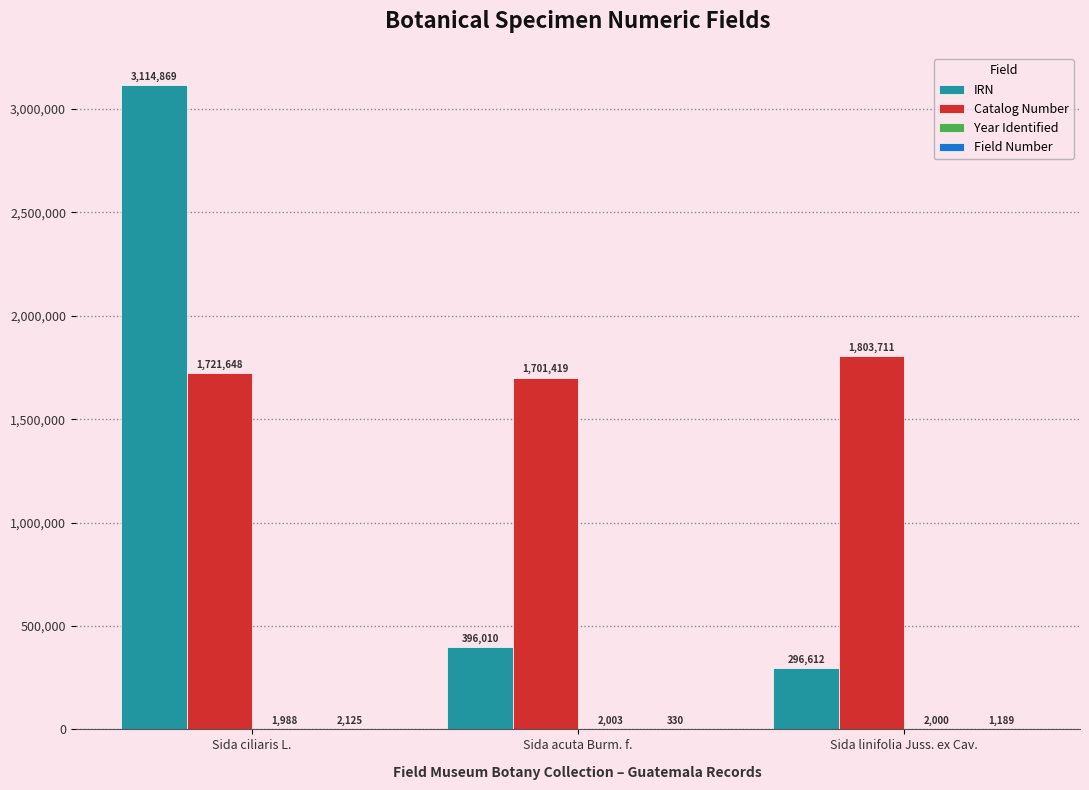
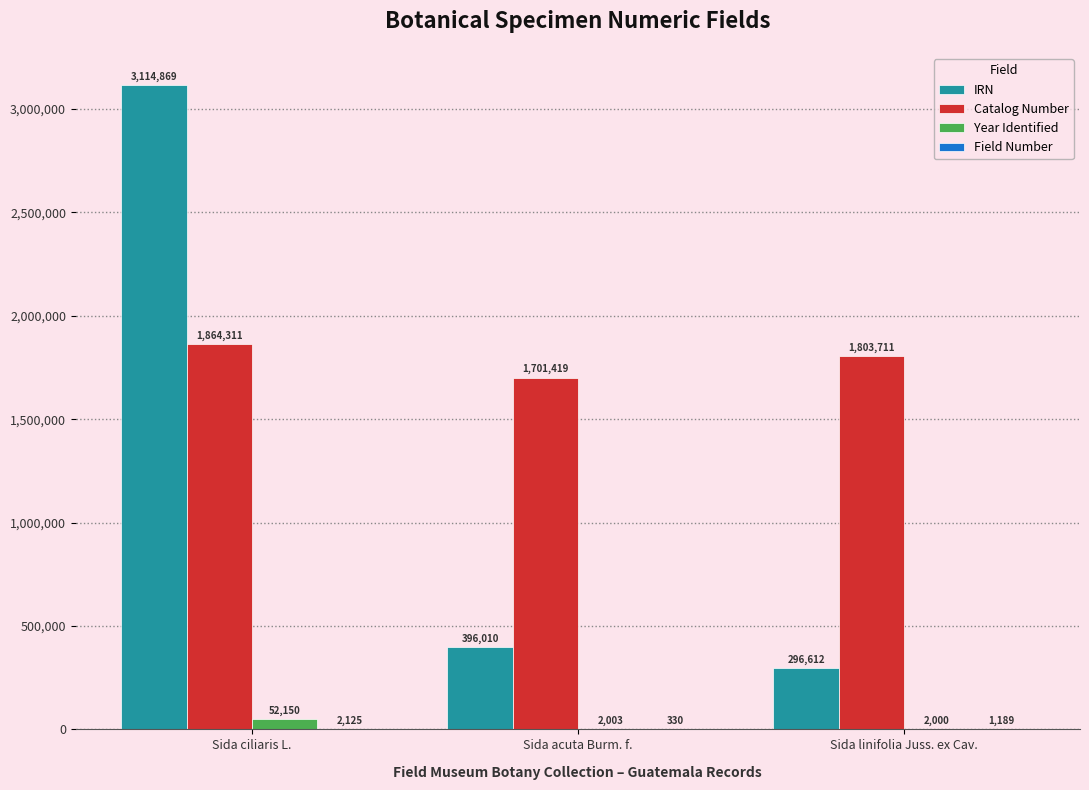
  {
    "Catalog Number": {
-     "Sida ciliaris L.": "1,721,648",
+     "Sida ciliaris L.": "1,864,311",
      "Sida acuta Burm. f.": "1,701,419",
      "Sida linifolia Juss. ex Cav.": "1,803,711"
    },
    "Year Identified": {
-     "Sida ciliaris L.": "1,988",
+     "Sida ciliaris L.": "52,150",
      "Sida acuta Burm. f.": "2,003",
      "Sida linifolia Juss. ex Cav.": "2,000"
    }
  }
